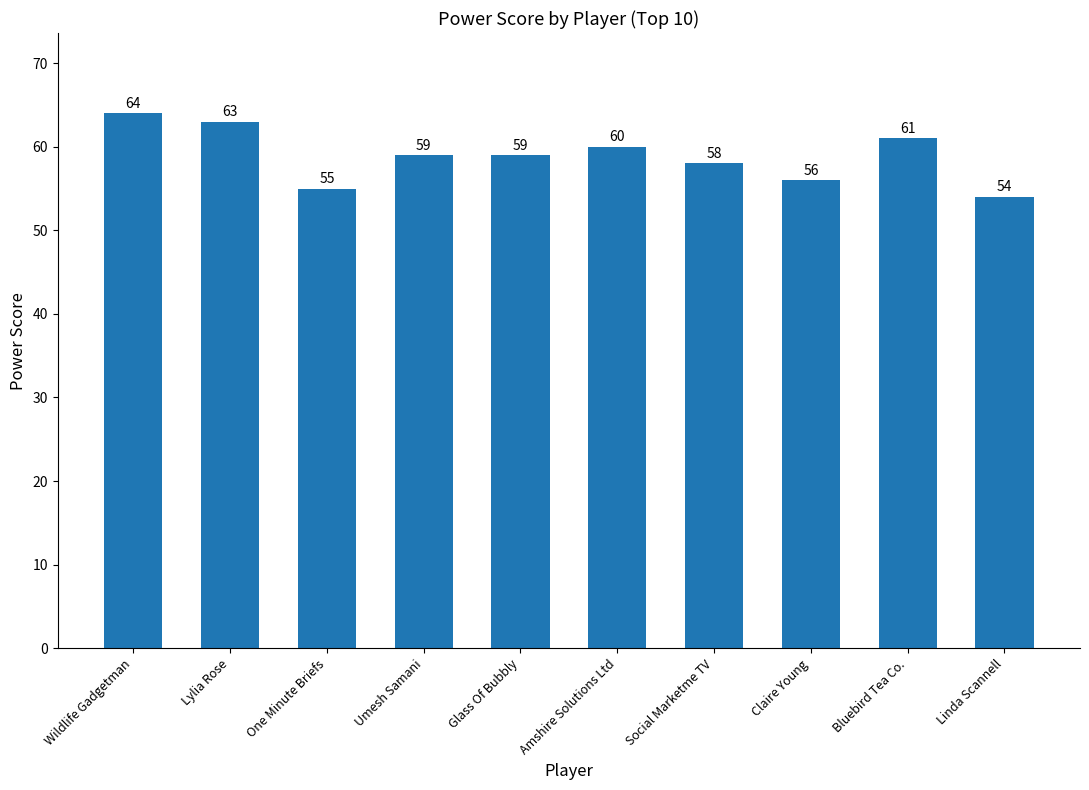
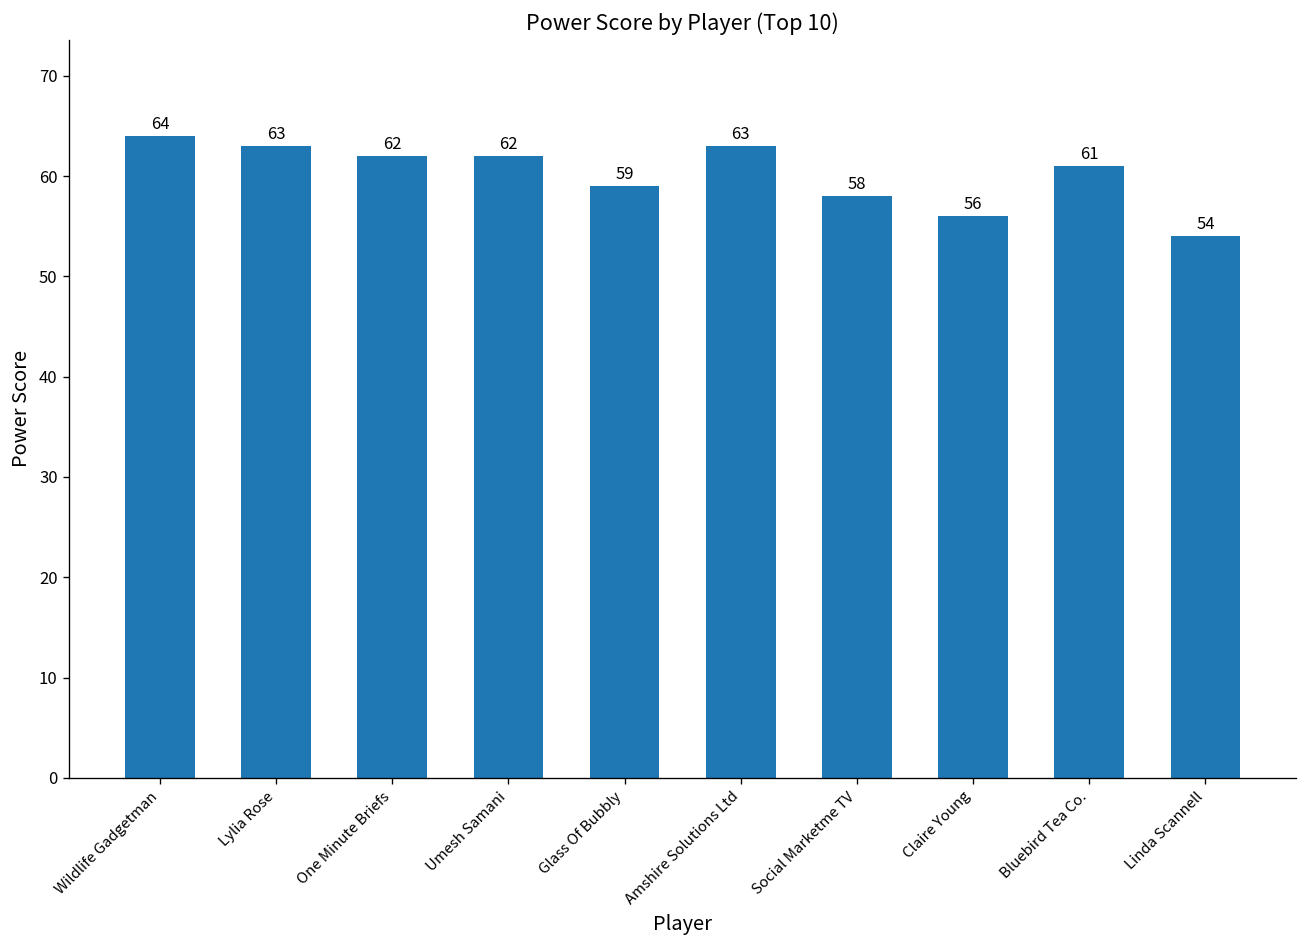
  {
    "Wildlife Gadgetman": 64,
    "Lylia Rose": 63,
-   "One Minute Briefs": 55,
-   "Umesh Samani": 59,
+   "One Minute Briefs": 62,
+   "Umesh Samani": 62,
    "Glass Of Bubbly": 59,
-   "Amshire Solutions Ltd": 60,
+   "Amshire Solutions Ltd": 63,
    "Social Marketme TV": 58,
    "Claire Young": 56,
    "Bluebird Tea Co.": 61,
    "Linda Scannell": 54
  }
